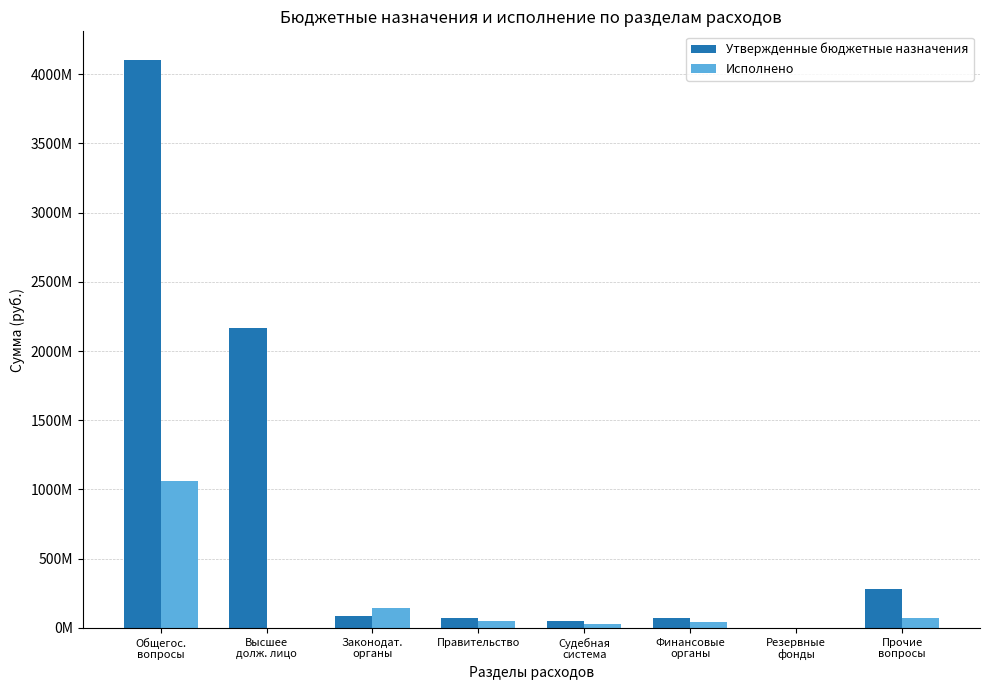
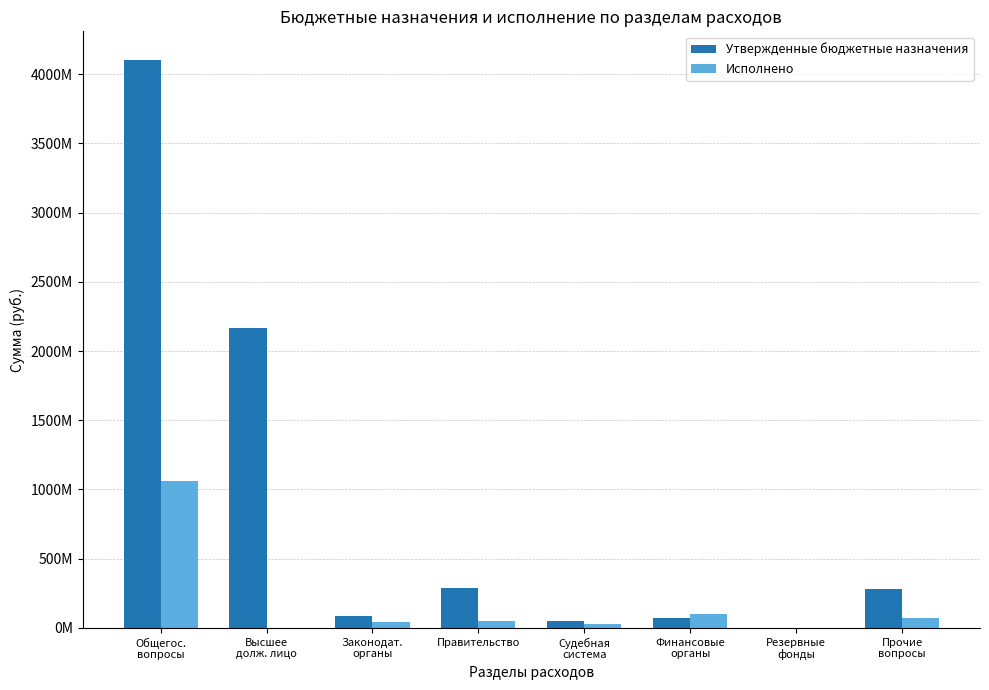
  {
    "Утвержденные бюджетные назначения": {
      "Общегос. вопросы": 4100000000,
      "Высшее долж. лицо": 2170000000,
      "Законодат. органы": 80000000,
-     "Правительство": 70000000,
+     "Правительство": 290000000,
      "Судебная система": 50000000,
      "Финансовые органы": 70000000,
      "Прочие вопросы": 280000000
    },
    "Исполнено": {
      "Общегос. вопросы": 1060000000,
-     "Законодат. органы": 140000000,
+     "Законодат. органы": 40000000,
      "Правительство": 50000000,
      "Судебная система": 30000000,
-     "Финансовые органы": 40000000,
+     "Финансовые органы": 100000000,
      "Прочие вопросы": 70000000
    }
  }
